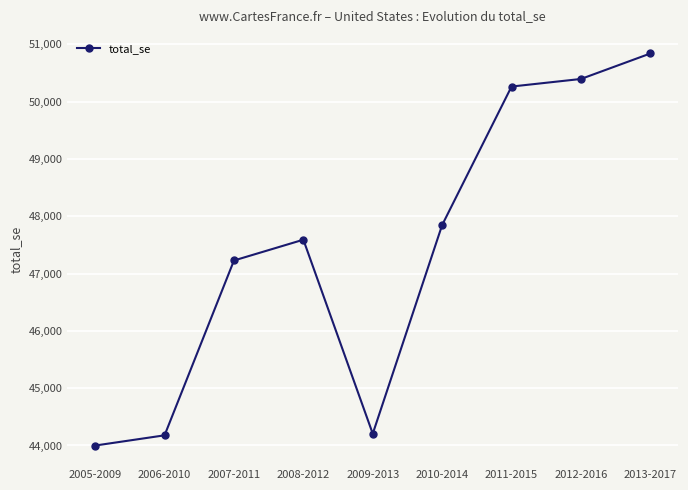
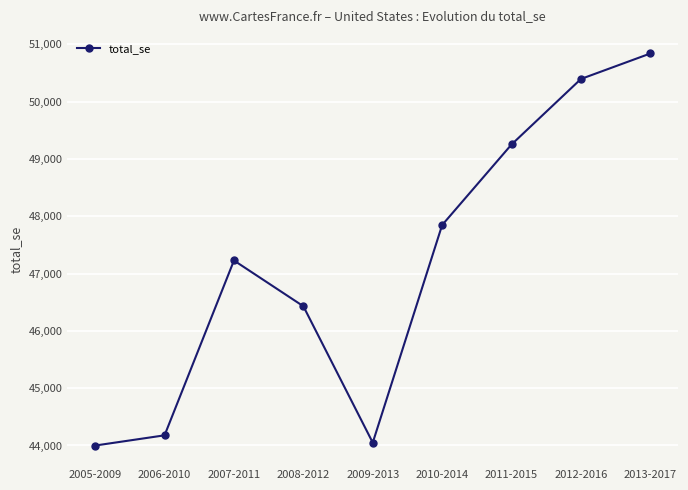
  {
    "2005-2009": "44,000",
    "2006-2010": "44,200",
    "2007-2011": "47,200",
-   "2008-2012": "47,600",
-   "2009-2013": "44,200",
+   "2008-2012": "46,400",
+   "2009-2013": "44,000",
    "2010-2014": "47,800",
-   "2011-2015": "50,300",
+   "2011-2015": "49,300",
    "2012-2016": "50,400",
    "2013-2017": "50,800"
  }
